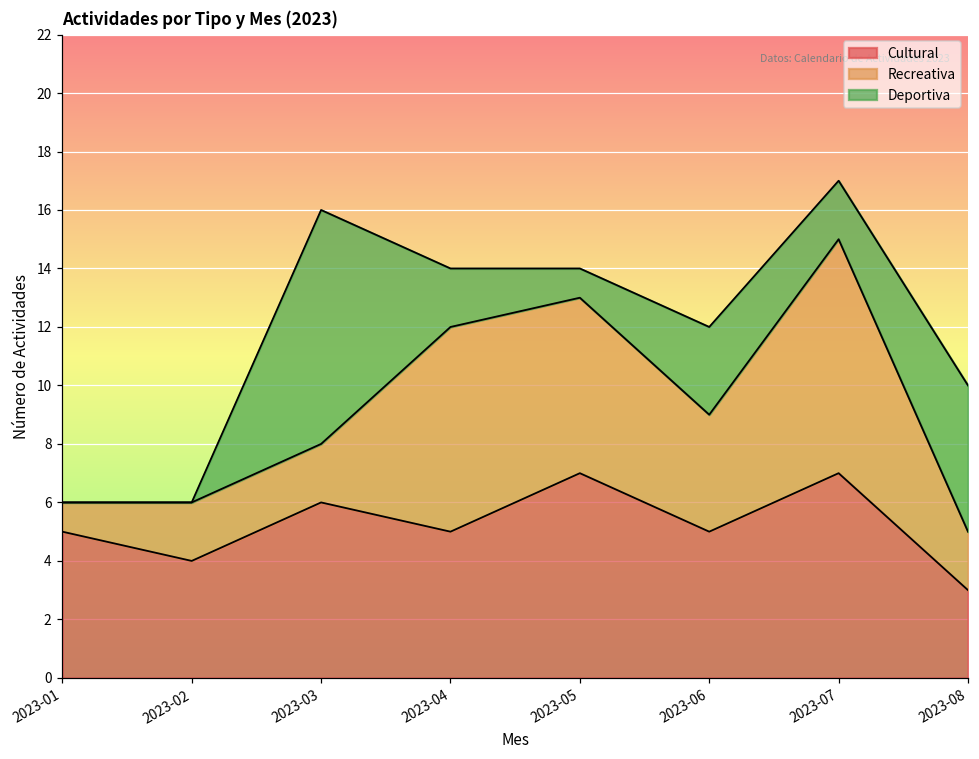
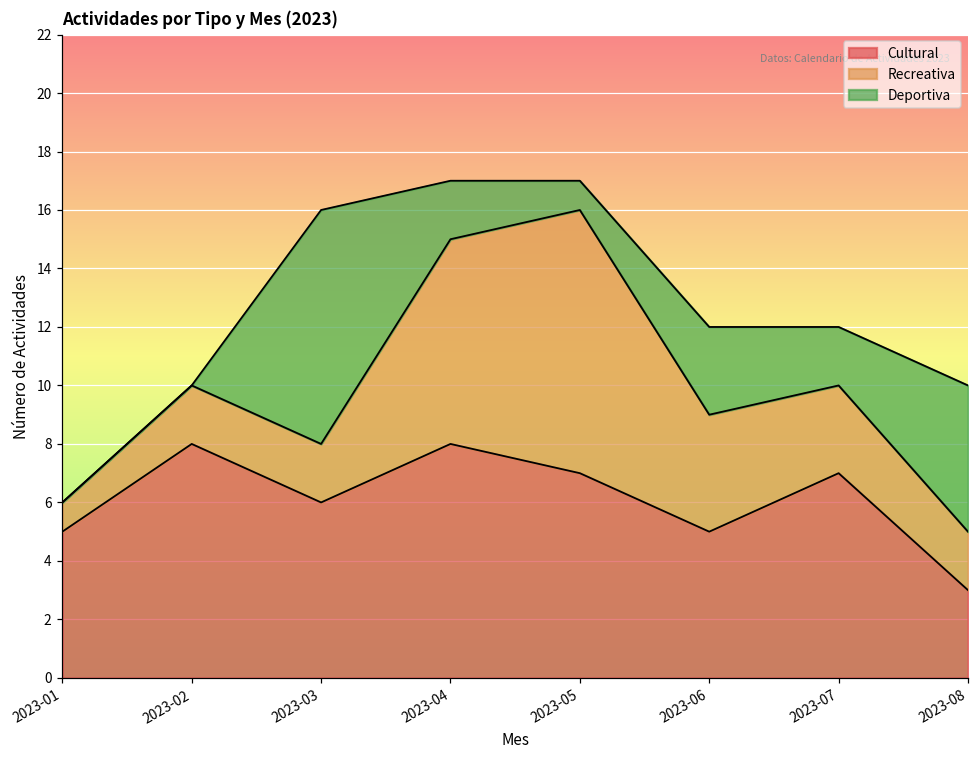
  {
    "Cultural": {
      "2023-01": 5,
-     "2023-02": 4,
+     "2023-02": 8,
      "2023-03": 6,
-     "2023-04": 5,
+     "2023-04": 8,
      "2023-05": 7,
      "2023-06": 5,
      "2023-07": 7,
      "2023-08": 3
    },
    "Recreativa": {
      "2023-03": 2,
      "2023-04": 7,
-     "2023-05": 6,
+     "2023-05": 9,
      "2023-06": 4,
-     "2023-07": 8,
+     "2023-07": 3,
      "2023-08": 2
    },
    "Deportiva": {
      "2023-03": 8,
      "2023-04": 2,
      "2023-05": 1,
      "2023-06": 3,
      "2023-07": 2,
      "2023-08": 5
    }
  }
